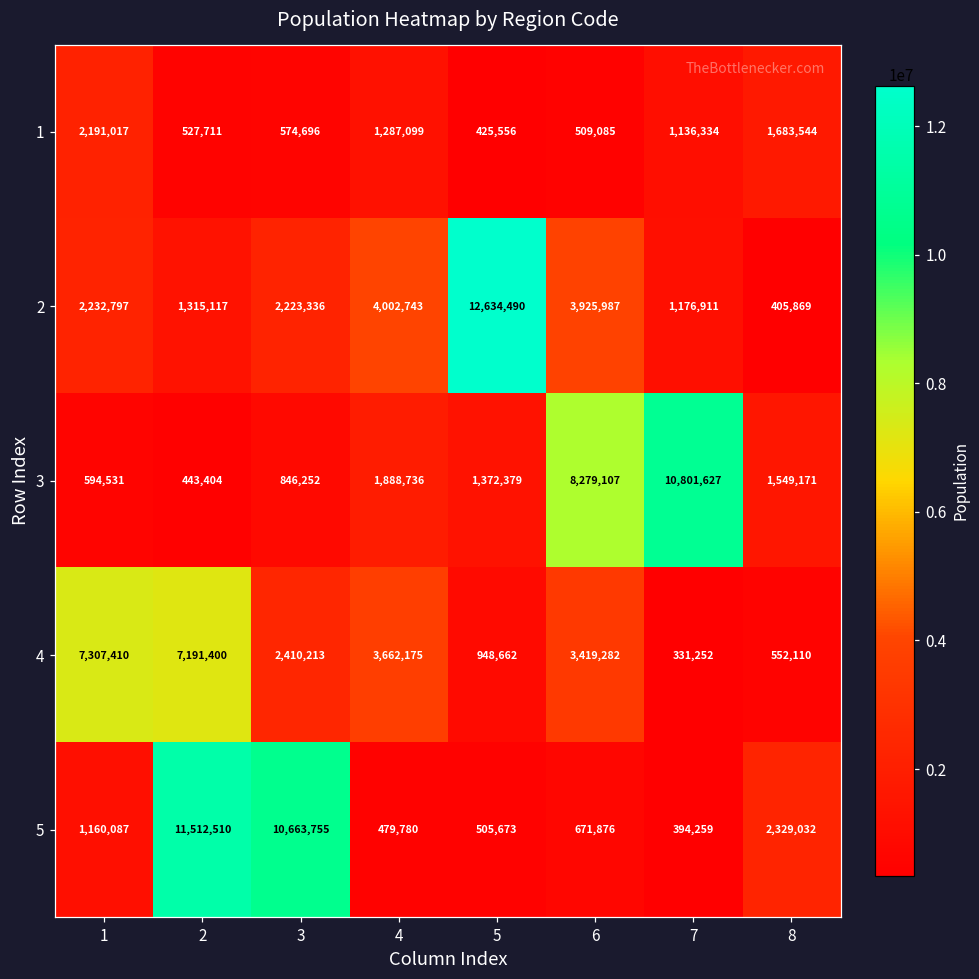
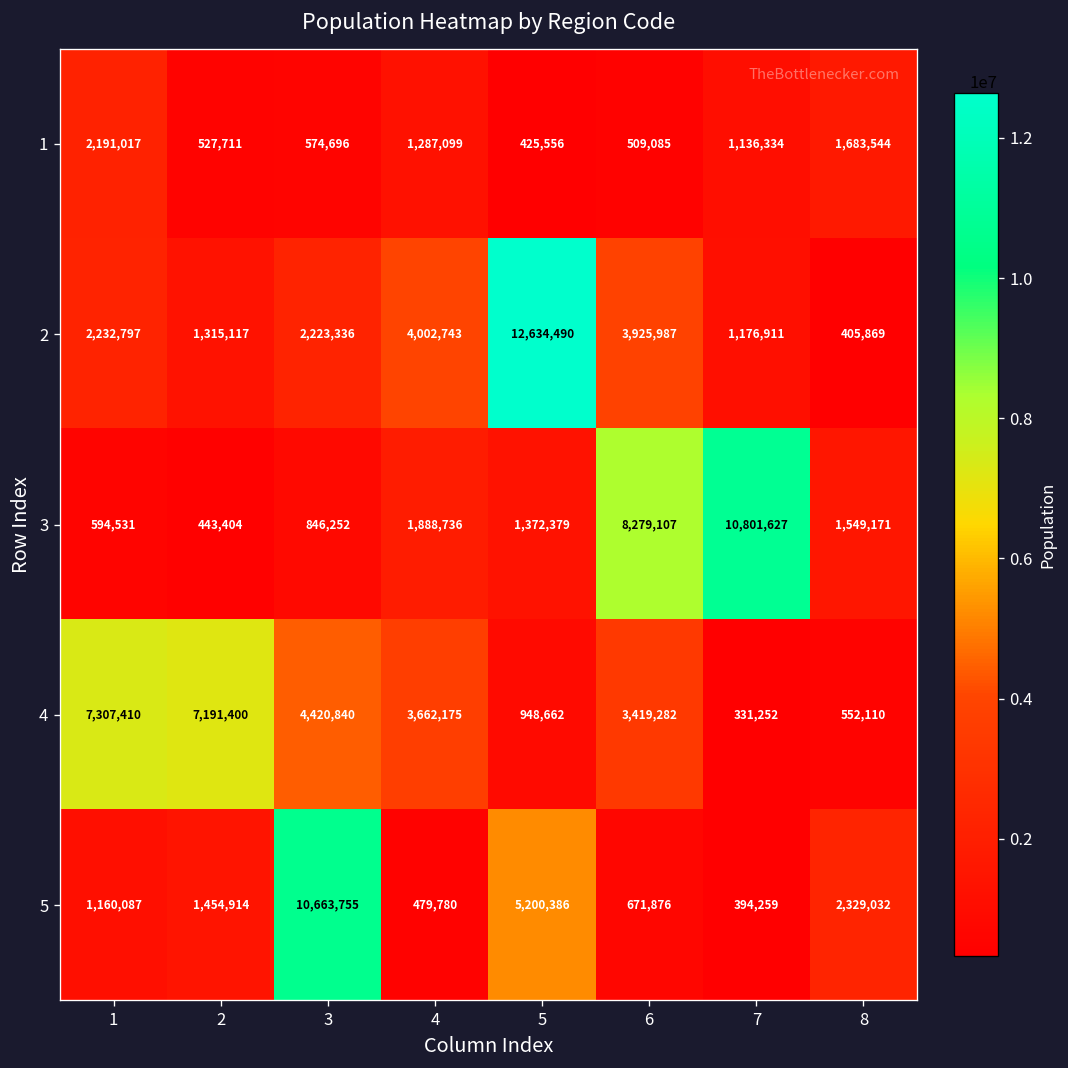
  {
    "1": {
      "1": "2,191,017",
      "2": "527,711",
      "3": "574,696",
      "4": "1,287,099",
      "5": "425,556",
      "6": "509,085",
      "7": "1,136,334"
    },
    "2": {
      "1": "2,232,797",
      "2": "1,315,117",
      "3": "2,223,336",
      "4": "4,002,743",
      "5": "12,634,490",
      "6": "3,925,987",
      "7": "1,176,911",
      "8": "405,869"
    },
    "3": {
      "1": "594,531",
      "2": "443,404",
      "3": "846,252",
      "4": "1,888,736",
      "5": "1,372,379",
      "6": "8,279,107",
      "7": "10,801,627",
      "8": "1,549,171"
    },
    "4": {
      "1": "7,307,410",
      "2": "7,191,400",
-     "3": "2,410,213",
+     "3": "4,420,840",
      "4": "3,662,175",
      "5": "948,662",
      "6": "3,419,282",
      "7": "331,252",
      "8": "552,110"
    },
    "5": {
      "1": "1,160,087",
-     "2": "11,512,510",
+     "2": "1,454,914",
      "3": "10,663,755",
      "4": "479,780",
-     "5": "505,673",
+     "5": "5,200,386",
      "6": "671,876",
      "7": "394,259",
      "8": "2,329,032"
    }
  }
